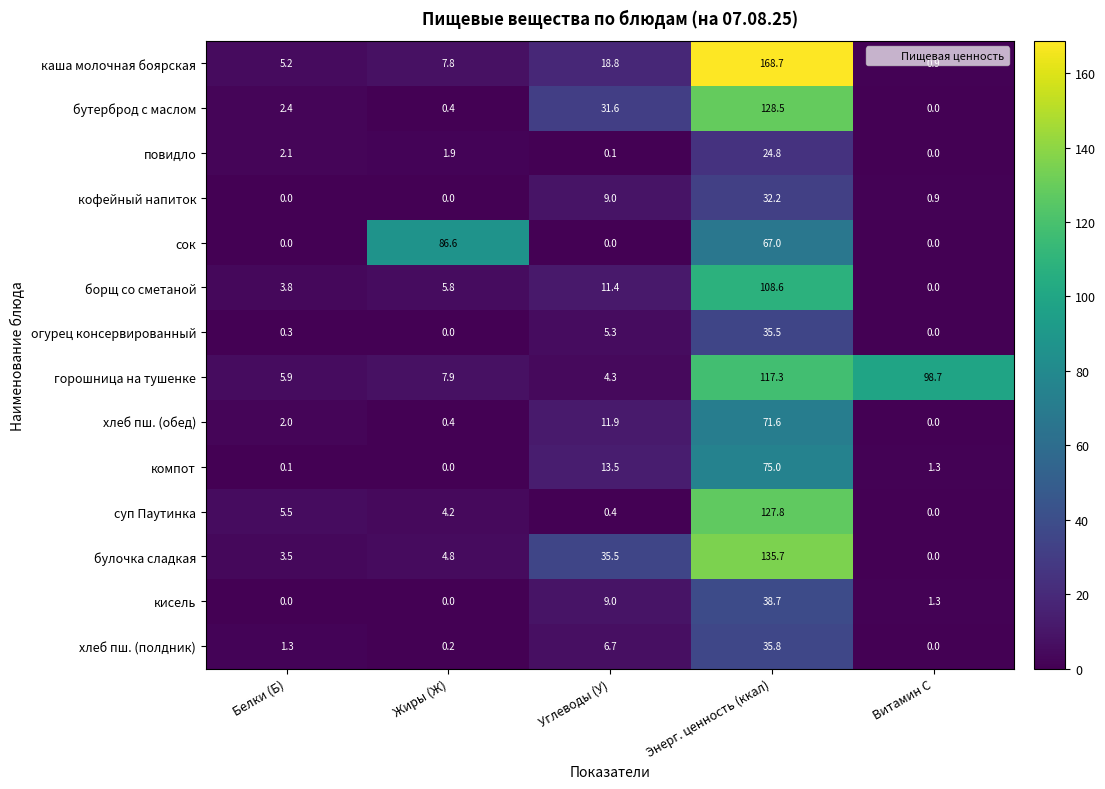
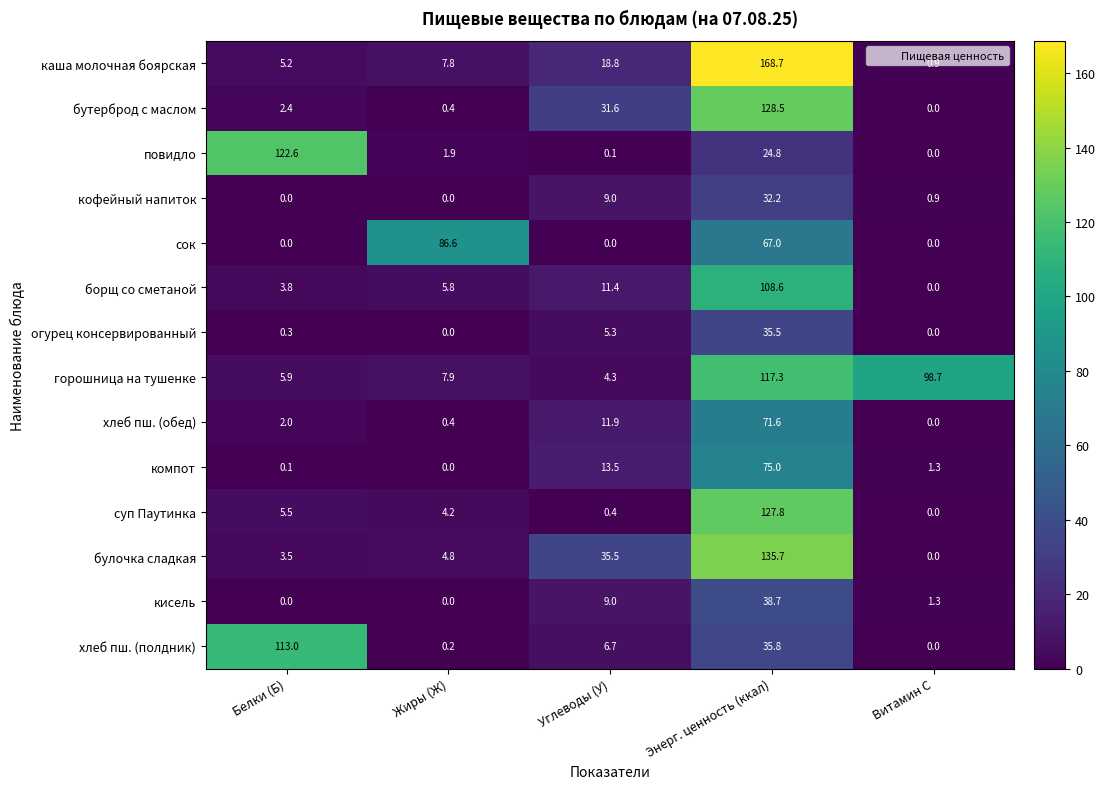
  {
    "каша молочная боярская": {
      "Белки (Б)": 5.2,
      "Жиры (Ж)": 7.8,
      "Углеводы (У)": 18.8,
      "Энерг. ценность (ккал)": 168.7
    },
    "бутерброд с маслом": {
      "Белки (Б)": 2.4,
      "Жиры (Ж)": 0.4,
      "Углеводы (У)": 31.6,
      "Энерг. ценность (ккал)": 128.5,
      "Витамин С": 0.0
    },
    "повидло": {
-     "Белки (Б)": 2.1,
+     "Белки (Б)": 122.6,
      "Жиры (Ж)": 1.9,
      "Углеводы (У)": 0.1,
      "Энерг. ценность (ккал)": 24.8,
      "Витамин С": 0.0
    },
    "кофейный напиток": {
      "Белки (Б)": 0.0,
      "Жиры (Ж)": 0.0,
      "Углеводы (У)": 9.0,
      "Энерг. ценность (ккал)": 32.2,
      "Витамин С": 0.9
    },
    "сок": {
      "Белки (Б)": 0.0,
      "Жиры (Ж)": 86.6,
      "Углеводы (У)": 0.0,
      "Энерг. ценность (ккал)": 67.0,
      "Витамин С": 0.0
    },
    "борщ со сметаной": {
      "Белки (Б)": 3.8,
      "Жиры (Ж)": 5.8,
      "Углеводы (У)": 11.4,
      "Энерг. ценность (ккал)": 108.6,
      "Витамин С": 0.0
    },
    "огурец консервированный": {
      "Белки (Б)": 0.3,
      "Жиры (Ж)": 0.0,
      "Углеводы (У)": 5.3,
      "Энерг. ценность (ккал)": 35.5,
      "Витамин С": 0.0
    },
    "горошница на тушенке": {
      "Белки (Б)": 5.9,
      "Жиры (Ж)": 7.9,
      "Углеводы (У)": 4.3,
      "Энерг. ценность (ккал)": 117.3,
      "Витамин С": 98.7
    },
    "хлеб пш. (обед)": {
      "Белки (Б)": 2.0,
      "Жиры (Ж)": 0.4,
      "Углеводы (У)": 11.9,
      "Энерг. ценность (ккал)": 71.6,
      "Витамин С": 0.0
    },
    "компот": {
      "Белки (Б)": 0.1,
      "Жиры (Ж)": 0.0,
      "Углеводы (У)": 13.5,
      "Энерг. ценность (ккал)": 75.0,
      "Витамин С": 1.3
    },
    "суп Паутинка": {
      "Белки (Б)": 5.5,
      "Жиры (Ж)": 4.2,
      "Углеводы (У)": 0.4,
      "Энерг. ценность (ккал)": 127.8,
      "Витамин С": 0.0
    },
    "булочка сладкая": {
      "Белки (Б)": 3.5,
      "Жиры (Ж)": 4.8,
      "Углеводы (У)": 35.5,
      "Энерг. ценность (ккал)": 135.7,
      "Витамин С": 0.0
    },
    "кисель": {
      "Белки (Б)": 0.0,
      "Жиры (Ж)": 0.0,
      "Углеводы (У)": 9.0,
      "Энерг. ценность (ккал)": 38.7,
      "Витамин С": 1.3
    },
    "хлеб пш. (полдник)": {
-     "Белки (Б)": 1.3,
+     "Белки (Б)": 113.0,
      "Жиры (Ж)": 0.2,
      "Углеводы (У)": 6.7,
      "Энерг. ценность (ккал)": 35.8,
      "Витамин С": 0.0
    }
  }
